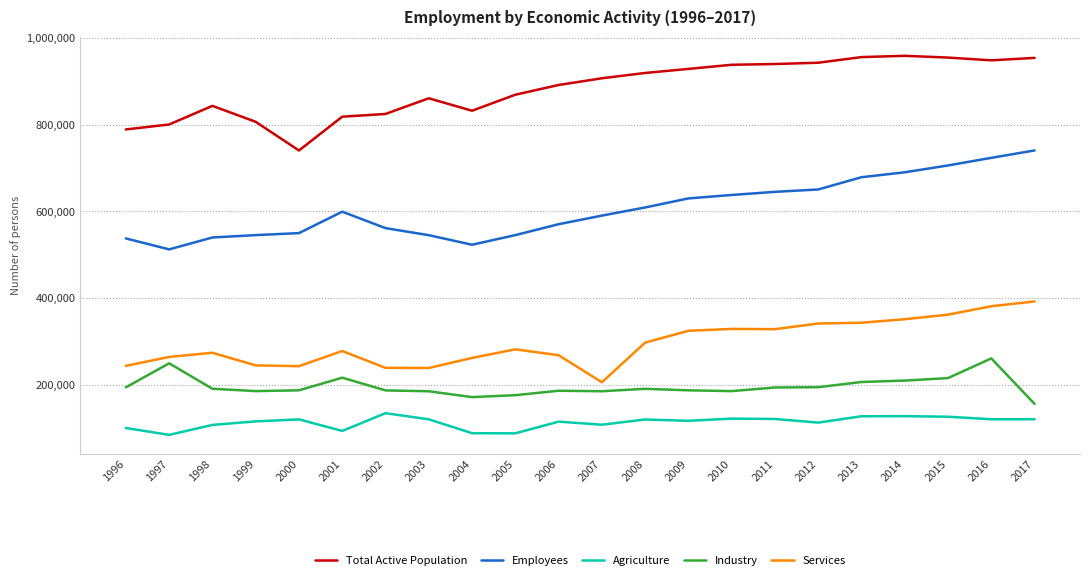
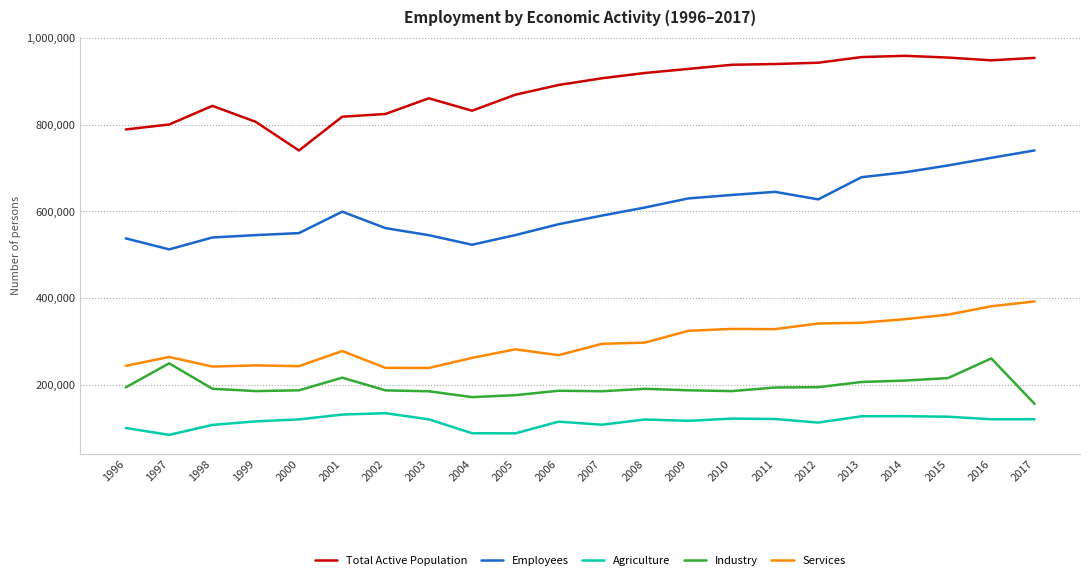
  {
    "Total Active Population": {
      "1996": "790,000",
      "1997": "800,000",
      "1998": "840,000",
      "1999": "810,000",
      "2000": "740,000",
      "2001": "820,000",
      "2002": "820,000",
      "2003": "860,000",
      "2004": "830,000",
      "2005": "870,000",
      "2006": "890,000",
      "2007": "910,000",
      "2008": "920,000",
      "2009": "930,000",
      "2010": "940,000",
      "2011": "940,000",
      "2012": "940,000",
      "2013": "960,000",
      "2014": "960,000",
      "2015": "950,000",
      "2016": "950,000",
      "2017": "950,000"
    },
    "Employees": {
      "1996": "540,000",
      "1997": "510,000",
      "1998": "540,000",
      "1999": "550,000",
      "2000": "550,000",
      "2001": "600,000",
      "2002": "560,000",
      "2003": "550,000",
      "2004": "520,000",
      "2005": "550,000",
      "2006": "570,000",
      "2007": "590,000",
      "2008": "610,000",
      "2009": "630,000",
      "2010": "640,000",
      "2011": "650,000",
-     "2012": "650,000",
+     "2012": "630,000",
      "2013": "680,000",
      "2014": "690,000",
      "2015": "710,000",
      "2016": "720,000",
      "2017": "740,000"
    },
    "Agriculture": {
      "1996": "100,000",
      "1997": "80,000",
      "1998": "110,000",
      "1999": "120,000",
      "2000": "120,000",
-     "2001": "90,000",
+     "2001": "130,000",
      "2002": "130,000",
      "2003": "120,000",
      "2004": "90,000",
      "2005": "90,000",
      "2006": "110,000",
      "2007": "110,000",
      "2008": "120,000",
      "2009": "120,000",
      "2010": "120,000",
      "2011": "120,000",
      "2012": "110,000",
      "2013": "130,000",
      "2014": "130,000",
      "2015": "130,000",
      "2016": "120,000",
      "2017": "120,000"
    },
    "Industry": {
      "1996": "190,000",
      "1997": "250,000",
      "1998": "190,000",
      "1999": "190,000",
      "2000": "190,000",
      "2001": "220,000",
      "2002": "190,000",
      "2003": "180,000",
      "2004": "170,000",
      "2005": "180,000",
      "2006": "190,000",
      "2007": "180,000",
      "2008": "190,000",
      "2009": "190,000",
      "2010": "190,000",
      "2011": "190,000",
      "2012": "190,000",
      "2013": "210,000",
      "2014": "210,000",
      "2015": "220,000",
      "2016": "260,000",
      "2017": "160,000"
    },
    "Services": {
      "1996": "240,000",
      "1997": "260,000",
-     "1998": "270,000",
+     "1998": "240,000",
      "1999": "240,000",
      "2000": "240,000",
      "2001": "280,000",
      "2002": "240,000",
      "2003": "240,000",
      "2004": "260,000",
      "2005": "280,000",
      "2006": "270,000",
-     "2007": "210,000",
+     "2007": "290,000",
      "2008": "300,000",
      "2009": "320,000",
      "2010": "330,000",
      "2011": "330,000",
      "2012": "340,000",
      "2013": "340,000",
      "2014": "350,000",
      "2015": "360,000",
      "2016": "380,000",
      "2017": "390,000"
    }
  }
